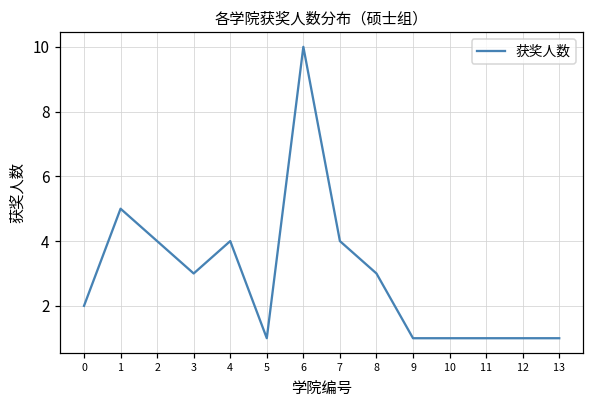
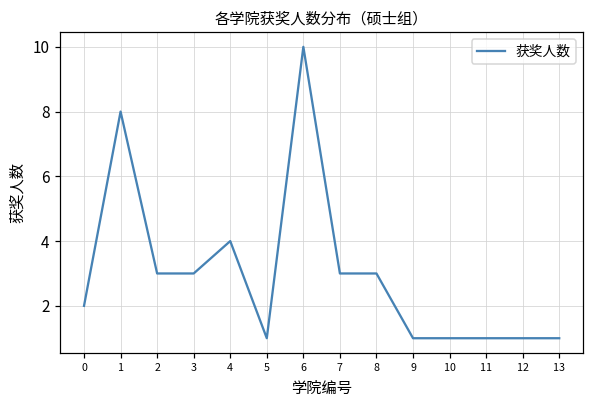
  {
    "0": 2,
-   "1": 5,
-   "2": 4,
+   "1": 8,
+   "2": 3,
    "3": 3,
    "4": 4,
    "5": 1,
    "6": 10,
-   "7": 4,
+   "7": 3,
    "8": 3,
    "9": 1,
    "10": 1,
    "11": 1,
    "12": 1,
    "13": 1
  }
